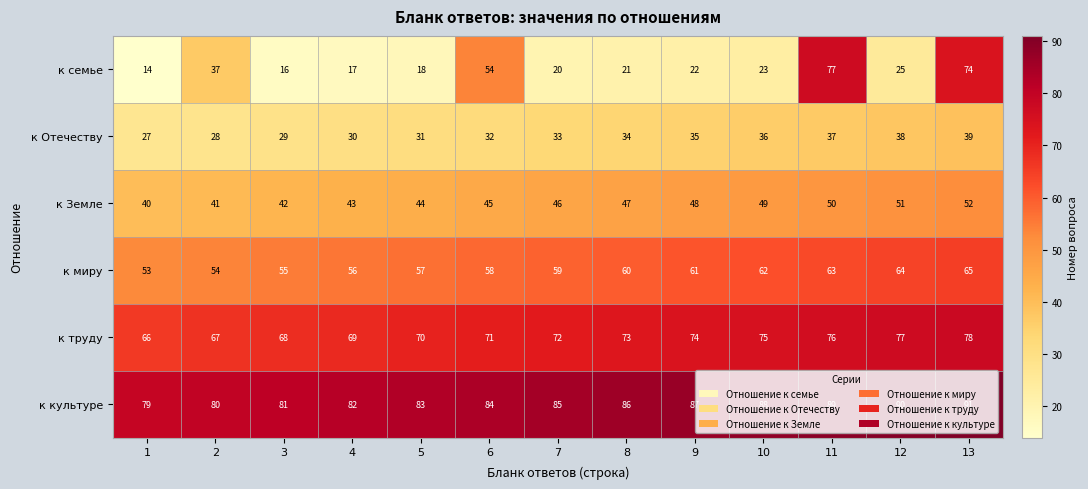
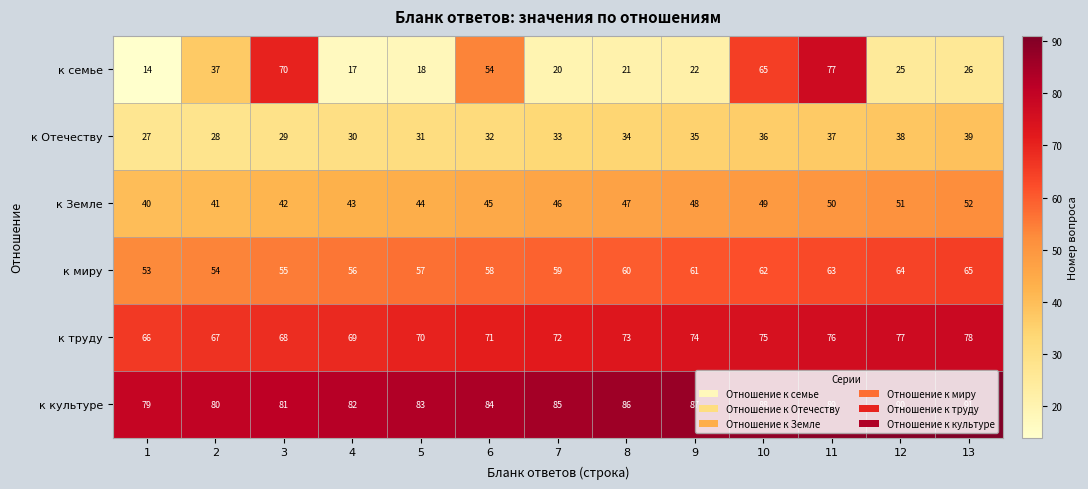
  {
    "к семье": {
      "1": 14,
      "2": 37,
-     "3": 16,
+     "3": 70,
      "4": 17,
      "5": 18,
      "6": 54,
      "7": 20,
      "8": 21,
      "9": 22,
-     "10": 23,
+     "10": 65,
      "11": 77,
      "12": 25,
-     "13": 74
+     "13": 26
    },
    "к Отечеству": {
      "1": 27,
      "2": 28,
      "3": 29,
      "4": 30,
      "5": 31,
      "6": 32,
      "7": 33,
      "8": 34,
      "9": 35,
      "10": 36,
      "11": 37,
      "12": 38,
      "13": 39
    },
    "к Земле": {
      "1": 40,
      "2": 41,
      "3": 42,
      "4": 43,
      "5": 44,
      "6": 45,
      "7": 46,
      "8": 47,
      "9": 48,
      "10": 49,
      "11": 50,
      "12": 51,
      "13": 52
    },
    "к миру": {
      "1": 53,
      "2": 54,
      "3": 55,
      "4": 56,
      "5": 57,
      "6": 58,
      "7": 59,
      "8": 60,
      "9": 61,
      "10": 62,
      "11": 63,
      "12": 64,
      "13": 65
    },
    "к труду": {
      "1": 66,
      "2": 67,
      "3": 68,
      "4": 69,
      "5": 70,
      "6": 71,
      "7": 72,
      "8": 73,
      "9": 74,
      "10": 75,
      "11": 76,
      "12": 77,
      "13": 78
    },
    "к культуре": {
      "1": 79,
      "2": 80,
      "3": 81,
      "4": 82,
      "5": 83,
      "6": 84,
      "7": 85,
      "8": 86
    }
  }
